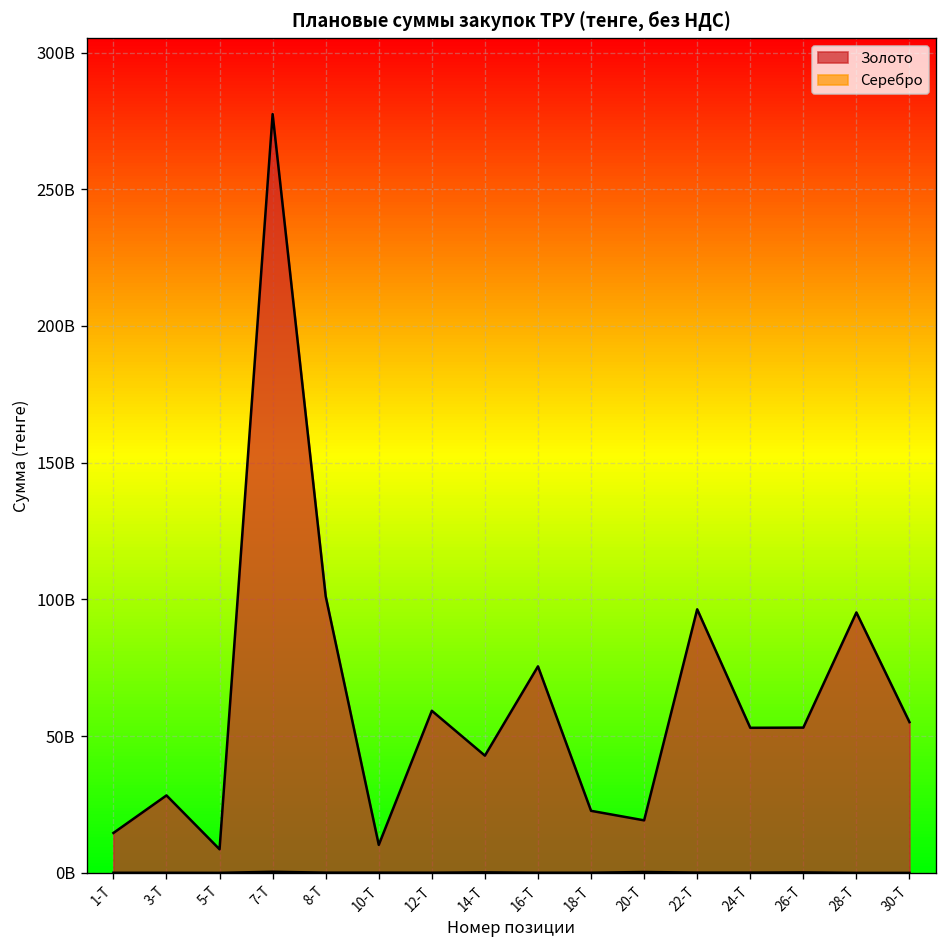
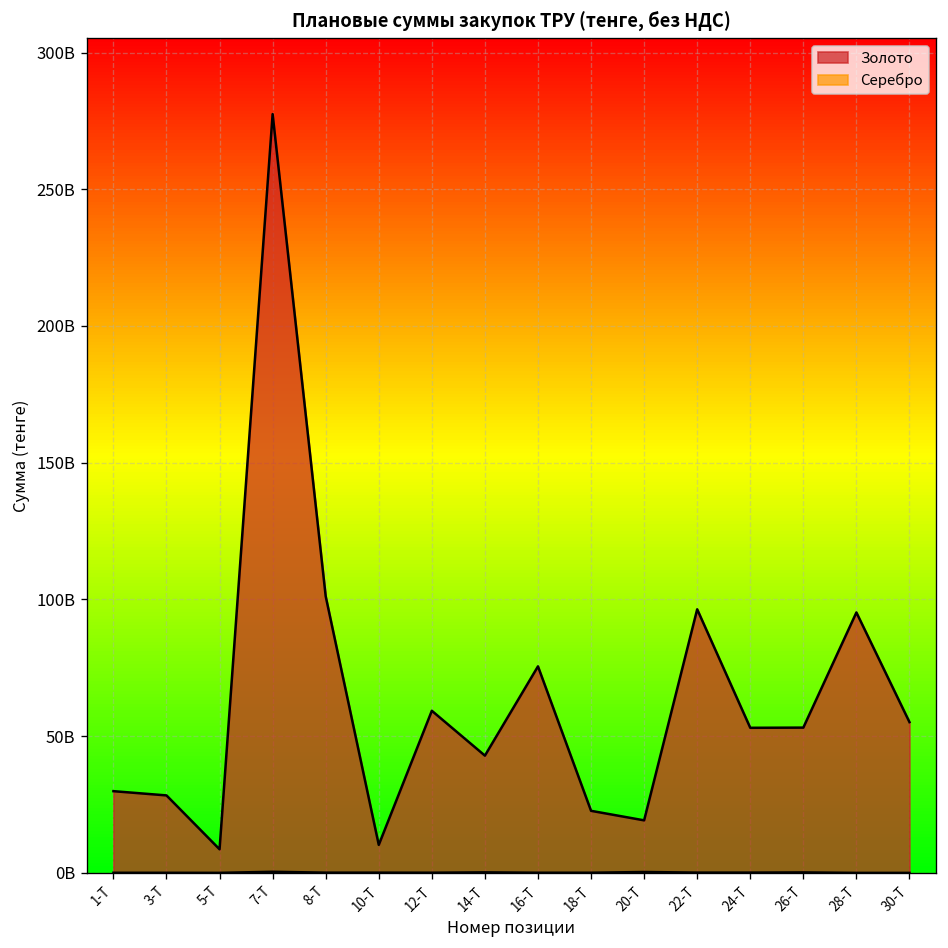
  {
    "Серебро": {
      "1-Т": 0,
      "3-Т": 0,
      "5-Т": 0,
      "7-Т": 0,
      "8-Т": 0,
      "10-Т": 0,
      "12-Т": 0,
      "14-Т": 0,
      "16-Т": 0,
      "18-Т": 0,
      "20-Т": 0,
      "22-Т": 0,
      "24-Т": 0,
      "26-Т": 0,
      "28-Т": 0,
      "30-Т": 0
    },
    "Золото": {
-     "1-Т": 15000000000,
+     "1-Т": 30000000000,
      "3-Т": 28000000000,
      "5-Т": 9000000000,
      "7-Т": 277000000000,
      "8-Т": 101000000000,
      "10-Т": 10000000000,
      "12-Т": 59000000000,
      "14-Т": 43000000000,
      "16-Т": 75000000000,
      "18-Т": 23000000000,
      "20-Т": 19000000000,
      "22-Т": 96000000000,
      "24-Т": 53000000000,
      "26-Т": 53000000000,
      "28-Т": 95000000000,
      "30-Т": 55000000000
    }
  }
